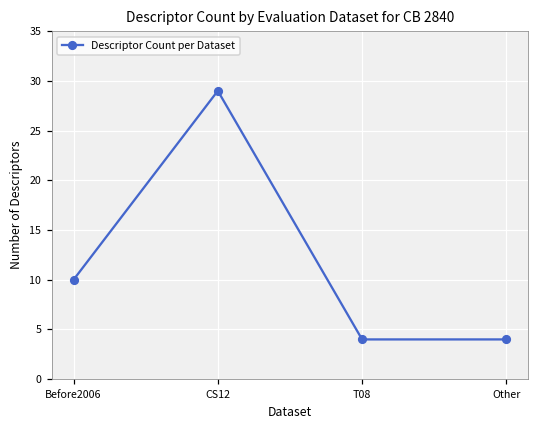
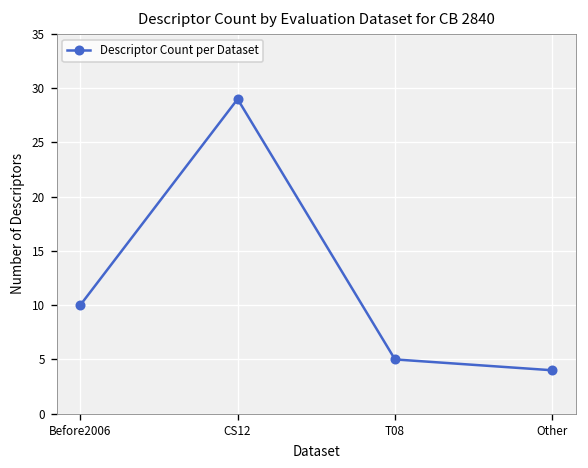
  {
    "Before2006": 10,
    "CS12": 29,
-   "T08": 4,
+   "T08": 5,
    "Other": 4
  }
